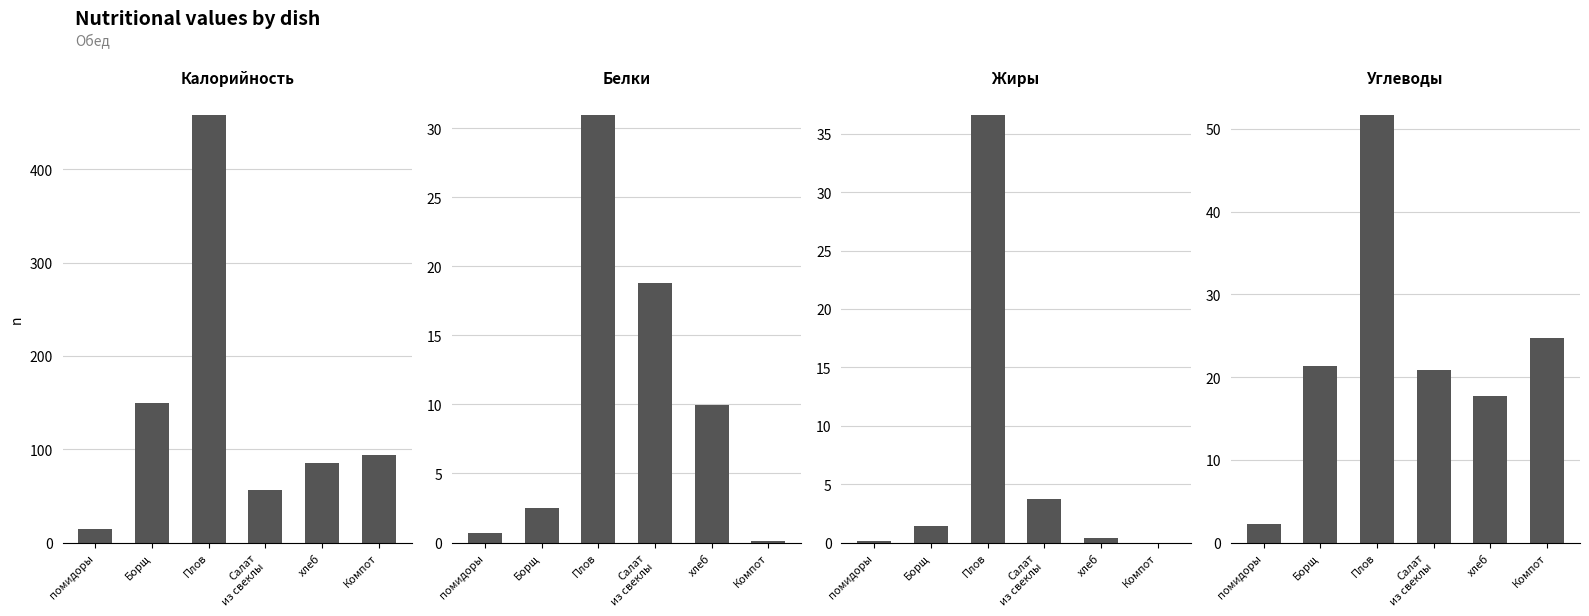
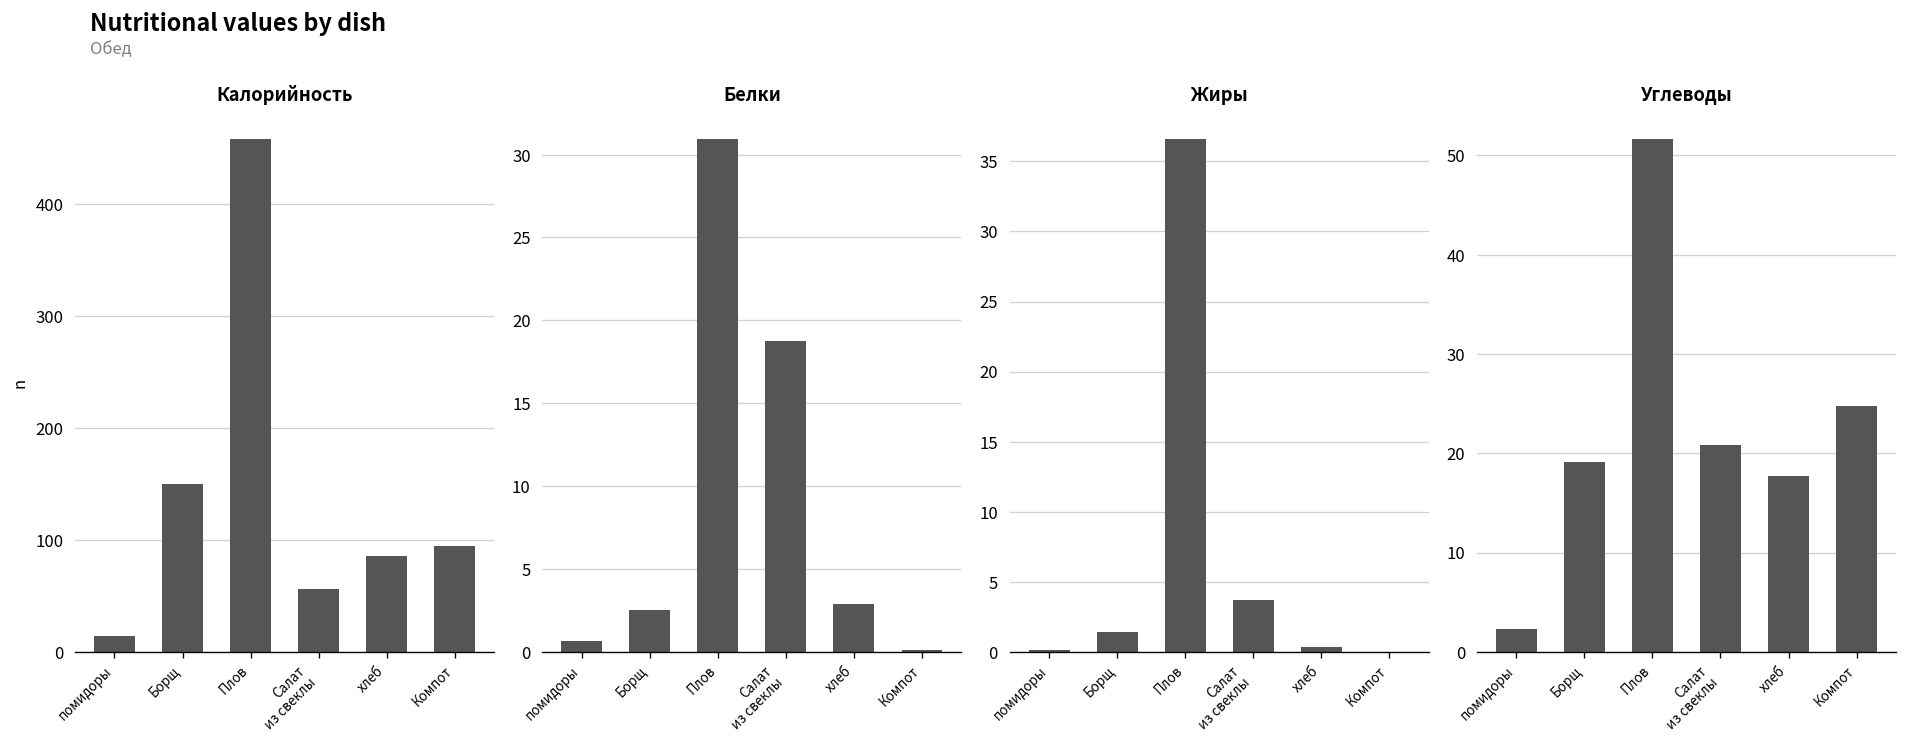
  {
    "Калорийность": {
      "помидоры": 10,
      "Борщ": 150,
      "Плов": 460,
      "Салат из свеклы": 60,
      "хлеб": 90,
      "Компот": 90
    },
    "Белки": {
      "помидоры": 0.7,
      "Борщ": 2.5,
      "Плов": 30.9,
      "Салат из свеклы": 18.8,
-     "хлеб": 10.0
+     "хлеб": 2.9
    },
    "Жиры": {
      "Борщ": 1.4,
      "Плов": 36.6,
      "Салат из свеклы": 3.7,
      "хлеб": 0.4,
      "Компот": 0.0
    },
    "Углеводы": {
      "помидоры": 2,
-     "Борщ": 21,
+     "Борщ": 19,
      "Плов": 52,
      "Салат из свеклы": 21,
      "хлеб": 18,
      "Компот": 25
    }
  }
